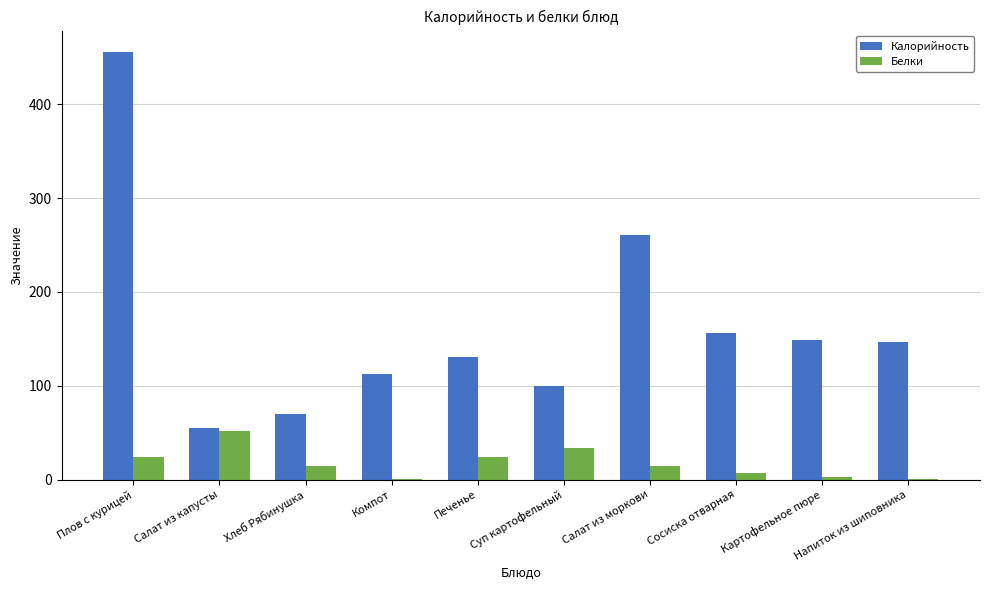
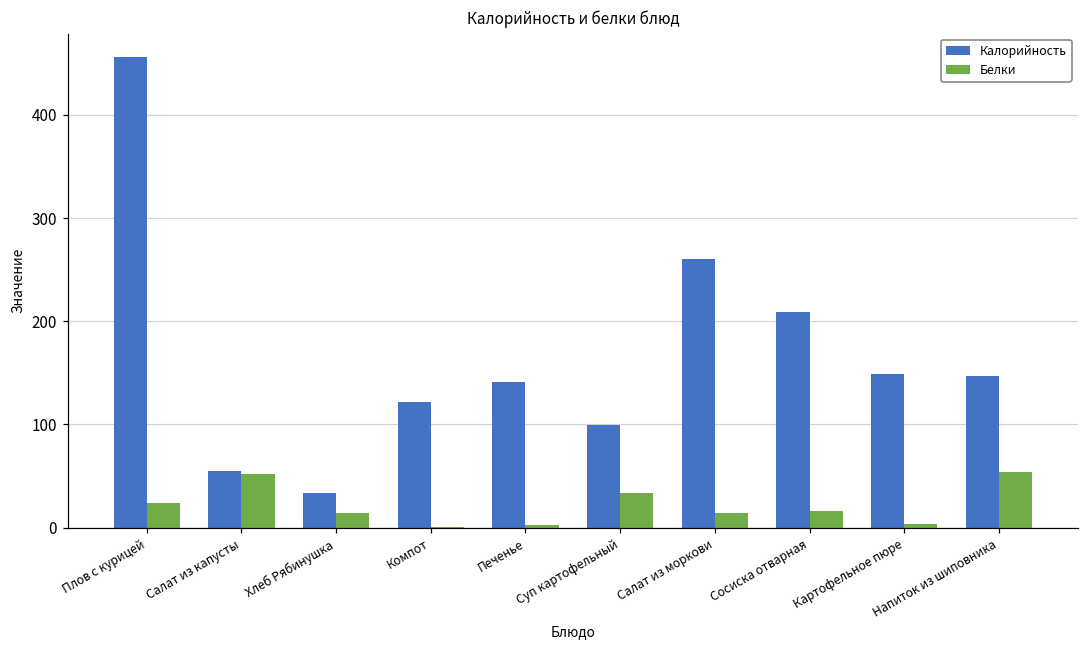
  {
    "Калорийность": {
      "Плов с курицей": 460,
      "Салат из капусты": 50,
-     "Хлеб Рябинушка": 70,
-     "Компот": 110,
-     "Печенье": 130,
+     "Хлеб Рябинушка": 30,
+     "Компот": 120,
+     "Печенье": 140,
      "Суп картофельный": 100,
      "Салат из моркови": 260,
-     "Сосиска отварная": 160,
+     "Сосиска отварная": 210,
      "Картофельное пюре": 150,
      "Напиток из шиповника": 150
    },
    "Белки": {
      "Плов с курицей": 20,
      "Салат из капусты": 50,
      "Хлеб Рябинушка": 10,
-     "Печенье": 20,
+     "Печенье": 0,
      "Суп картофельный": 30,
      "Салат из моркови": 10,
-     "Сосиска отварная": 10,
+     "Сосиска отварная": 20,
      "Картофельное пюре": 0,
-     "Напиток из шиповника": 0
+     "Напиток из шиповника": 50
    }
  }
